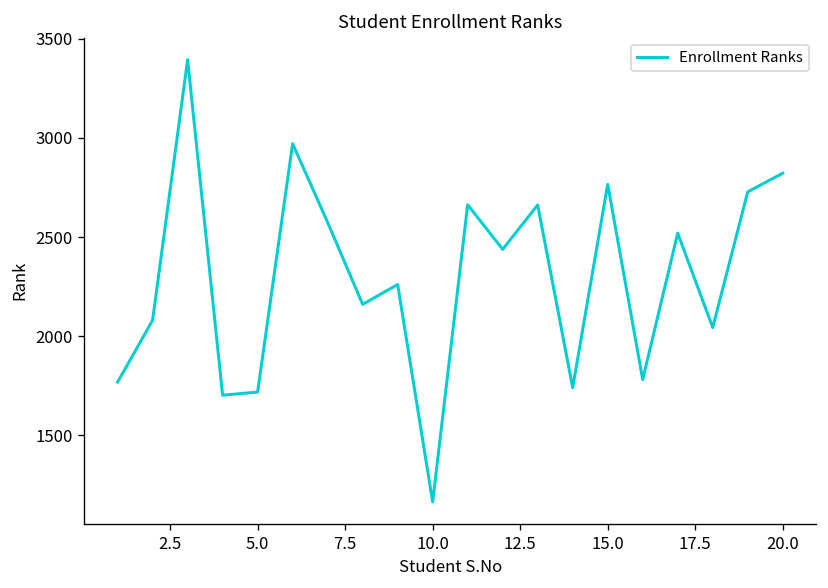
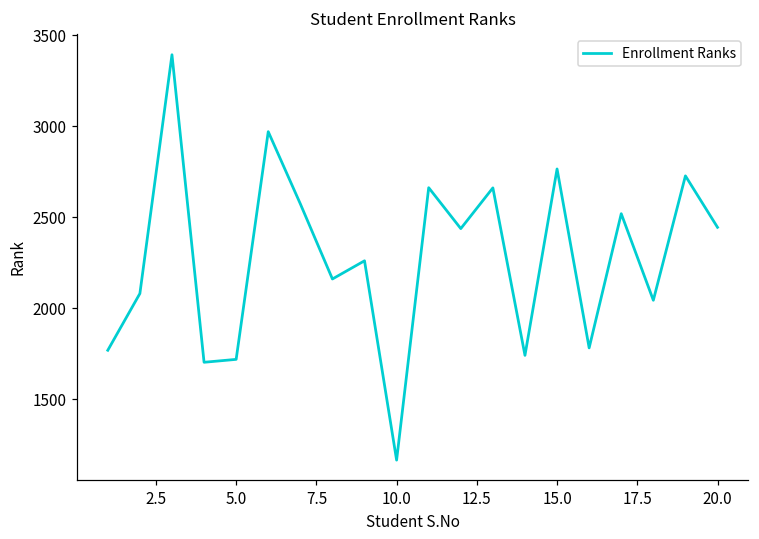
  {
    "5.0": 1720,
    "10.0": 1170,
    "15.0": 2770,
-   "20.0": 2820
+   "20.0": 2450
  }
